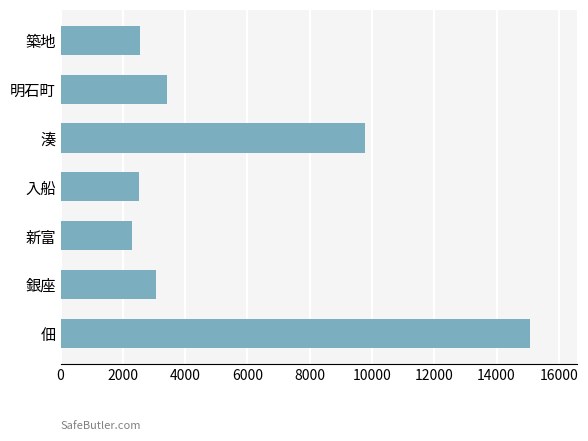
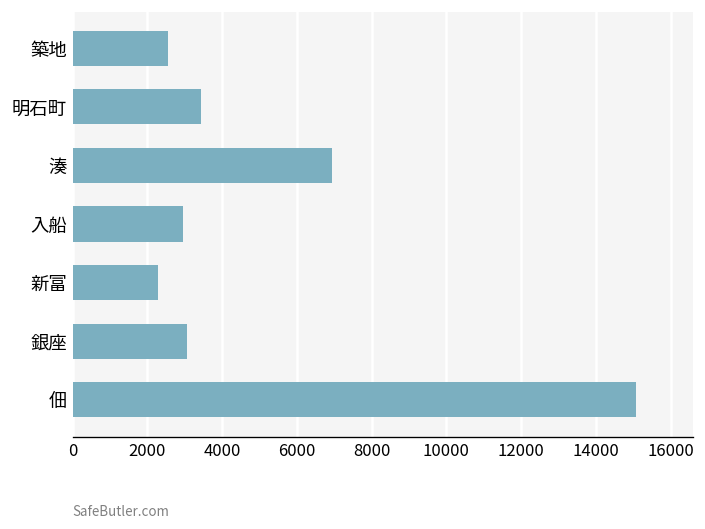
  {
    "築地": 2500,
    "明石町": 3400,
-   "湊": 9800,
-   "入船": 2500,
+   "湊": 6900,
+   "入船": 3000,
    "新富": 2300,
    "銀座": 3100,
    "佃": 15100
  }
